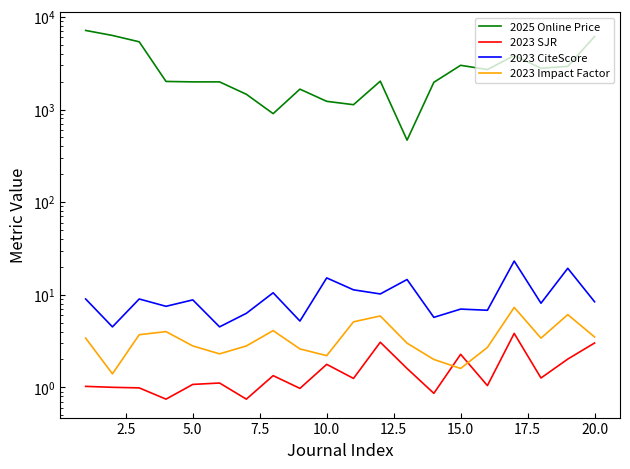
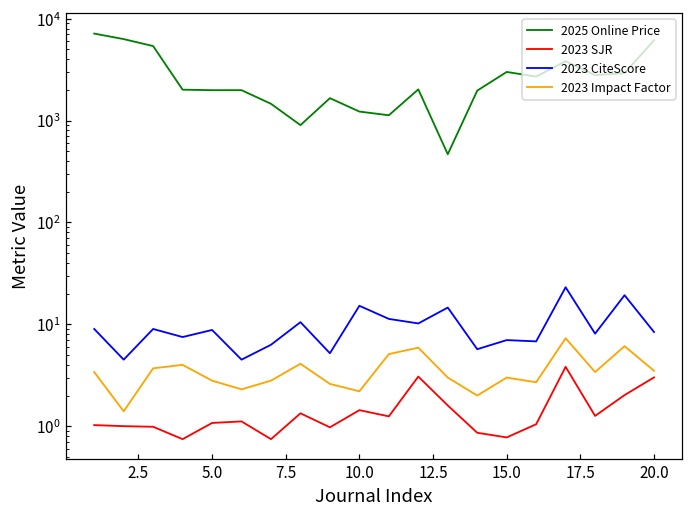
  {
    "2025 Online Price": {
      "5.0": 2000,
      "10.0": 1200,
      "15.0": 3000
    },
    "2023 SJR": {
      "5.0": 1.1,
-     "10.0": 1.8,
-     "15.0": 2.3,
+     "10.0": 1.4,
+     "15.0": 0.8,
      "20.0": 3.0
    },
    "2023 CiteScore": {
      "5.0": 9,
      "10.0": 15,
      "15.0": 7,
      "20.0": 8
    },
    "2023 Impact Factor": {
      "5.0": 2.8,
      "10.0": 2.2,
-     "15.0": 1.6,
+     "15.0": 3.0,
      "20.0": 3.5
    }
  }
